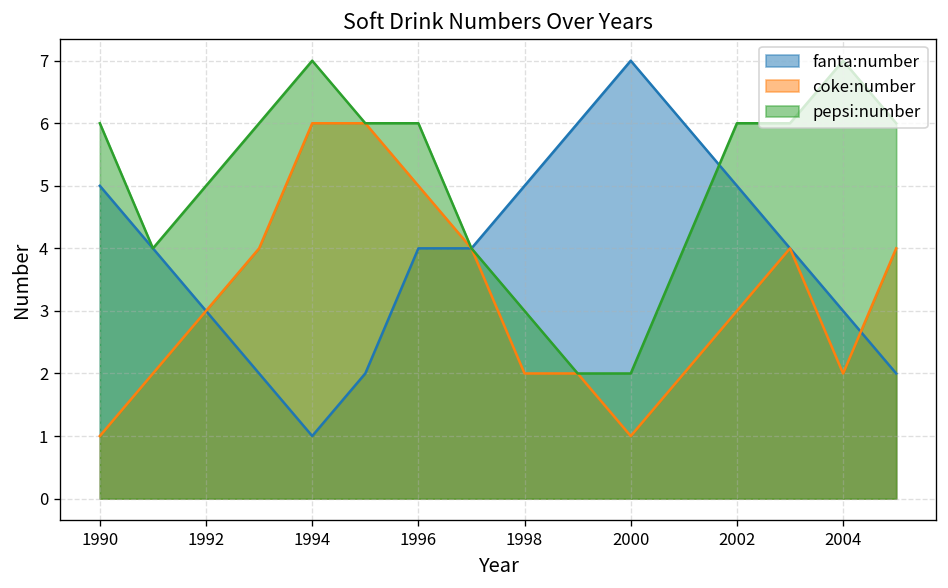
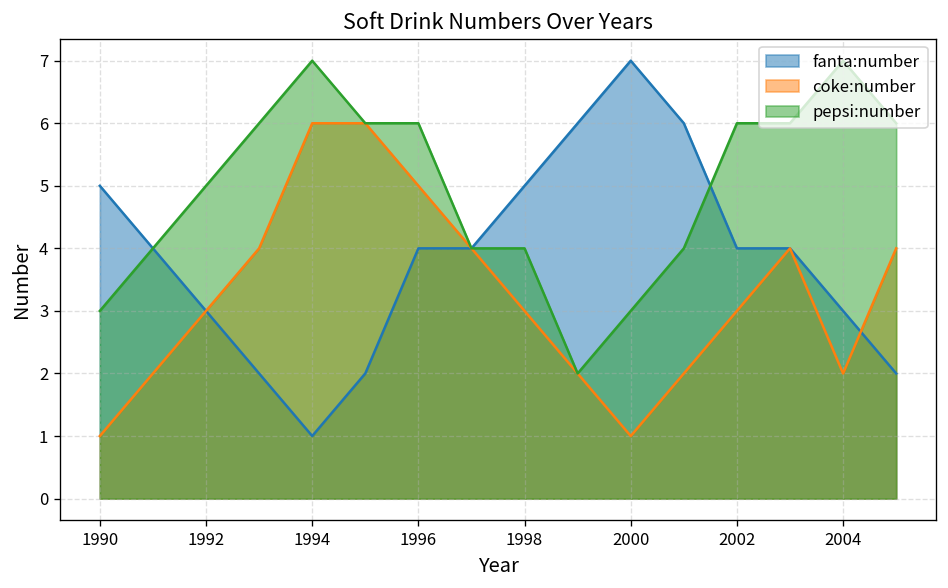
  {
    "fanta:number": {
      "1990": 5,
      "1994": 1,
      "1996": 4,
      "1998": 5,
      "2000": 7,
-     "2002": 5,
+     "2002": 4,
      "2004": 3
    },
    "coke:number": {
      "1990": 1,
      "1994": 6,
      "1996": 5,
-     "1998": 2,
+     "1998": 3,
      "2000": 1,
      "2002": 3,
      "2004": 2
    },
    "pepsi:number": {
-     "1990": 6,
+     "1990": 3,
      "1992": 5,
      "1994": 7,
      "1996": 6,
-     "1998": 3,
-     "2000": 2,
+     "1998": 4,
+     "2000": 3,
      "2002": 6
    }
  }
